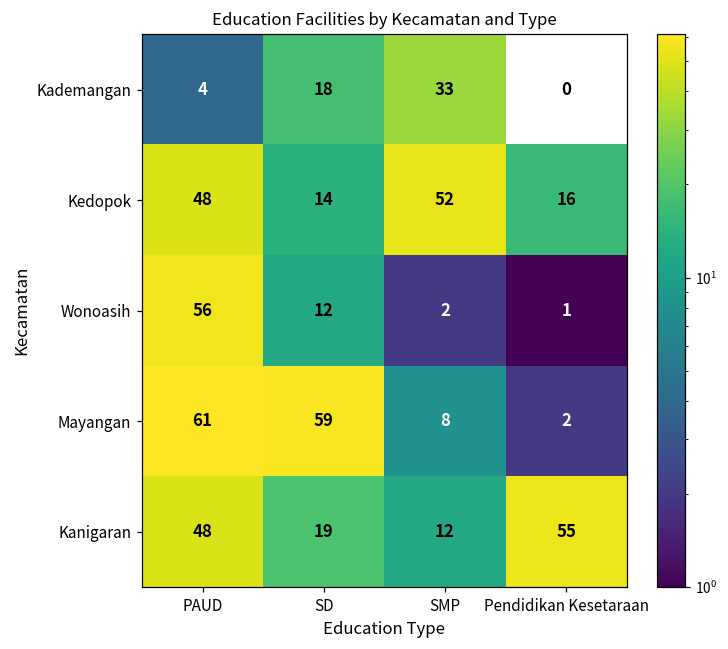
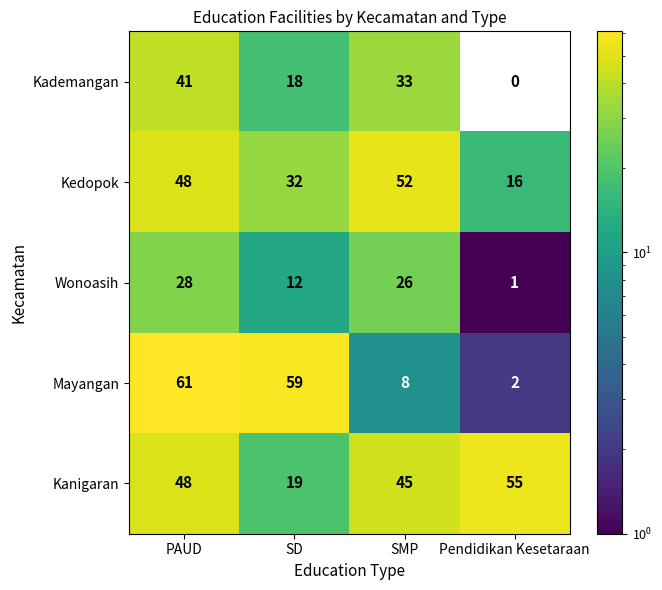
  {
    "Kademangan": {
-     "PAUD": 4,
+     "PAUD": 41,
      "SD": 18,
      "SMP": 33,
      "Pendidikan Kesetaraan": 0
    },
    "Kedopok": {
      "PAUD": 48,
-     "SD": 14,
+     "SD": 32,
      "SMP": 52,
      "Pendidikan Kesetaraan": 16
    },
    "Wonoasih": {
-     "PAUD": 56,
+     "PAUD": 28,
      "SD": 12,
-     "SMP": 2,
+     "SMP": 26,
      "Pendidikan Kesetaraan": 1
    },
    "Mayangan": {
      "PAUD": 61,
      "SD": 59,
      "SMP": 8,
      "Pendidikan Kesetaraan": 2
    },
    "Kanigaran": {
      "PAUD": 48,
      "SD": 19,
-     "SMP": 12,
+     "SMP": 45,
      "Pendidikan Kesetaraan": 55
    }
  }
